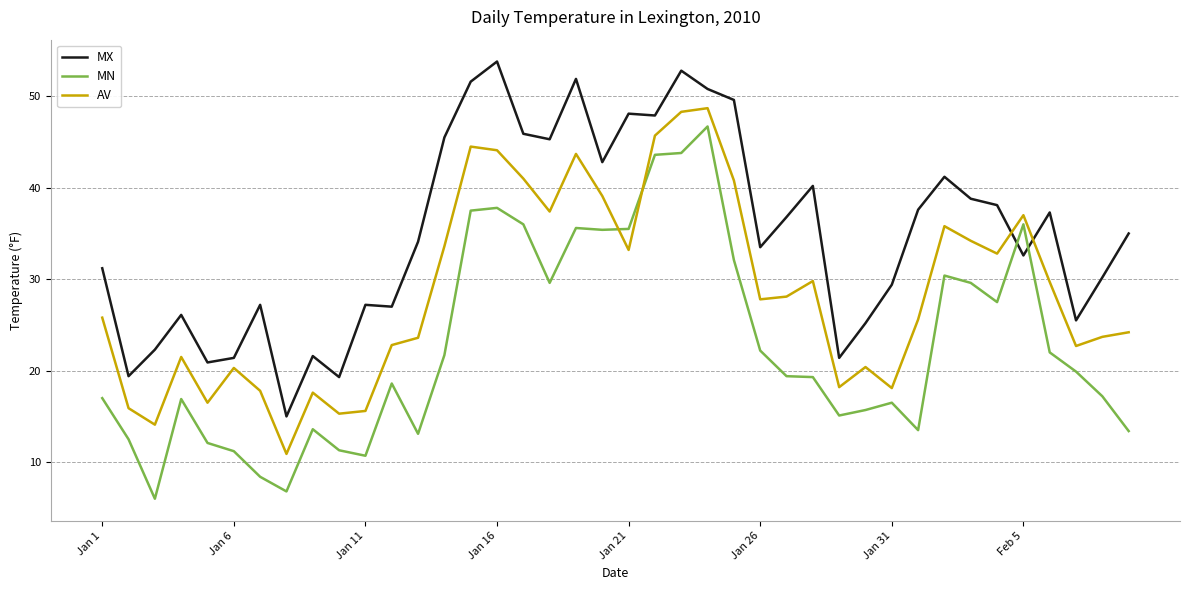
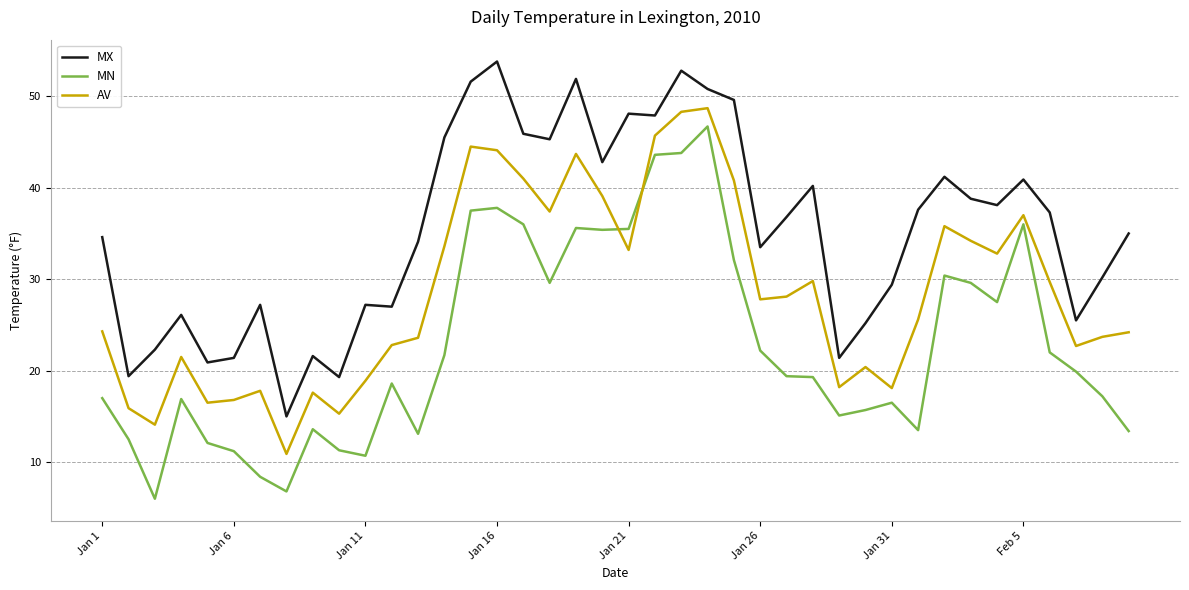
  {
    "MX": {
-     "Jan 1": 31,
+     "Jan 1": 35,
      "Jan 6": 21,
      "Jan 11": 27,
      "Jan 16": 54,
      "Jan 21": 48,
      "Jan 26": 34,
      "Jan 31": 29,
-     "Feb 5": 33
+     "Feb 5": 41
    },
    "MN": {
      "Jan 1": 17,
      "Jan 6": 11,
      "Jan 11": 11,
      "Jan 16": 38,
      "Jan 21": 36,
      "Jan 26": 22,
      "Jan 31": 17,
      "Feb 5": 36
    },
    "AV": {
-     "Jan 1": 26,
-     "Jan 6": 20,
-     "Jan 11": 16,
+     "Jan 1": 24,
+     "Jan 6": 17,
+     "Jan 11": 19,
      "Jan 16": 44,
      "Jan 21": 33,
      "Jan 26": 28,
      "Jan 31": 18,
      "Feb 5": 37
    }
  }
